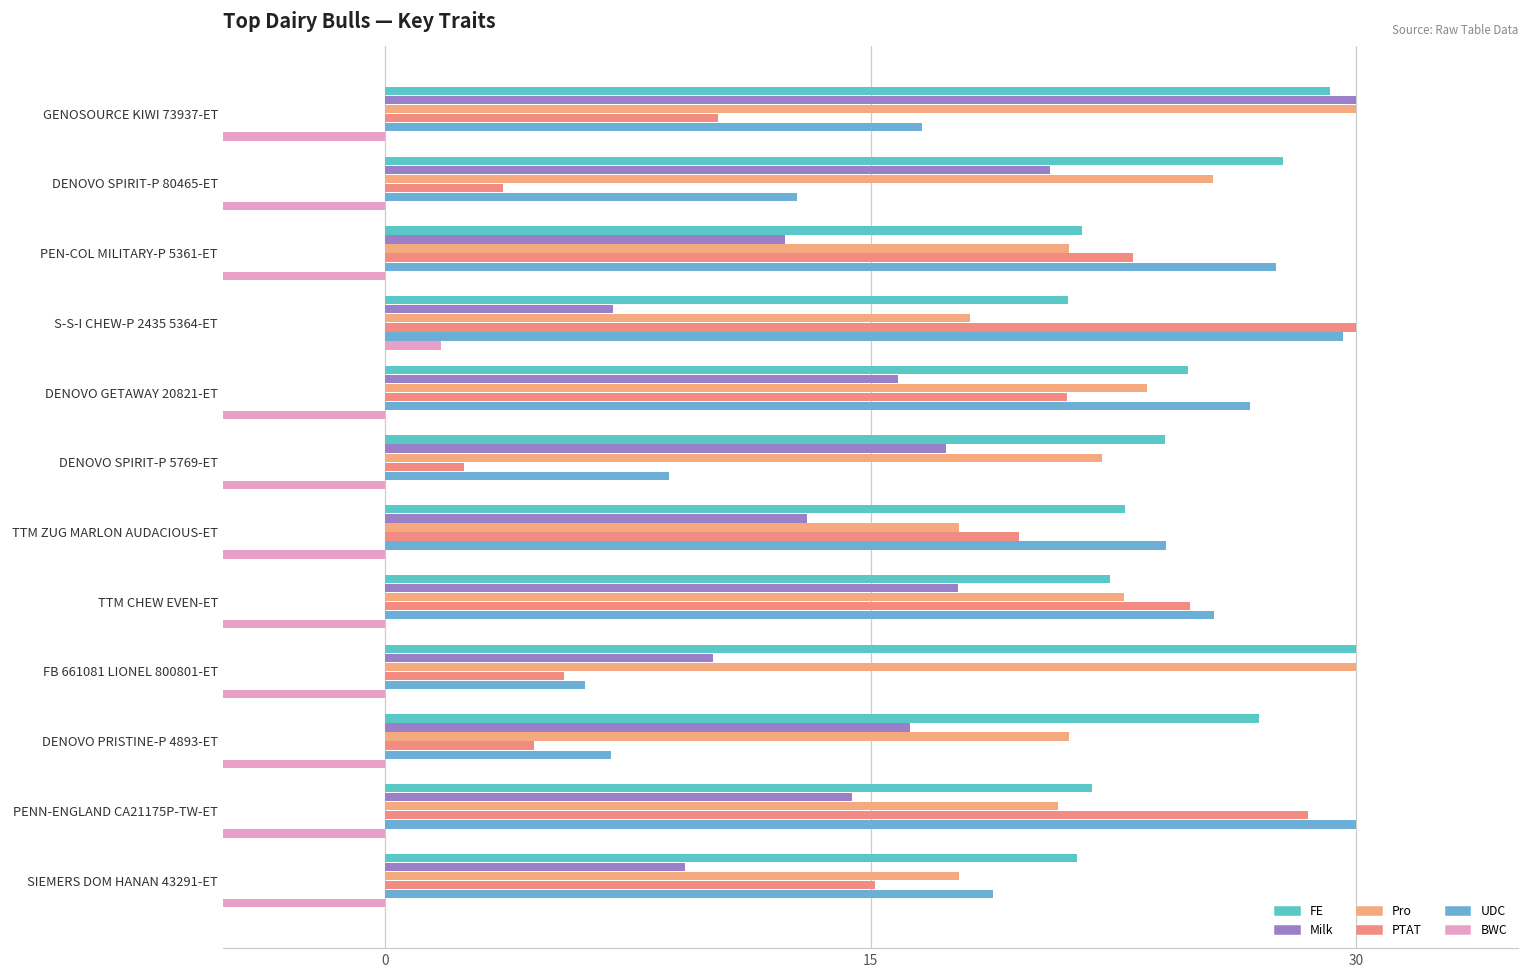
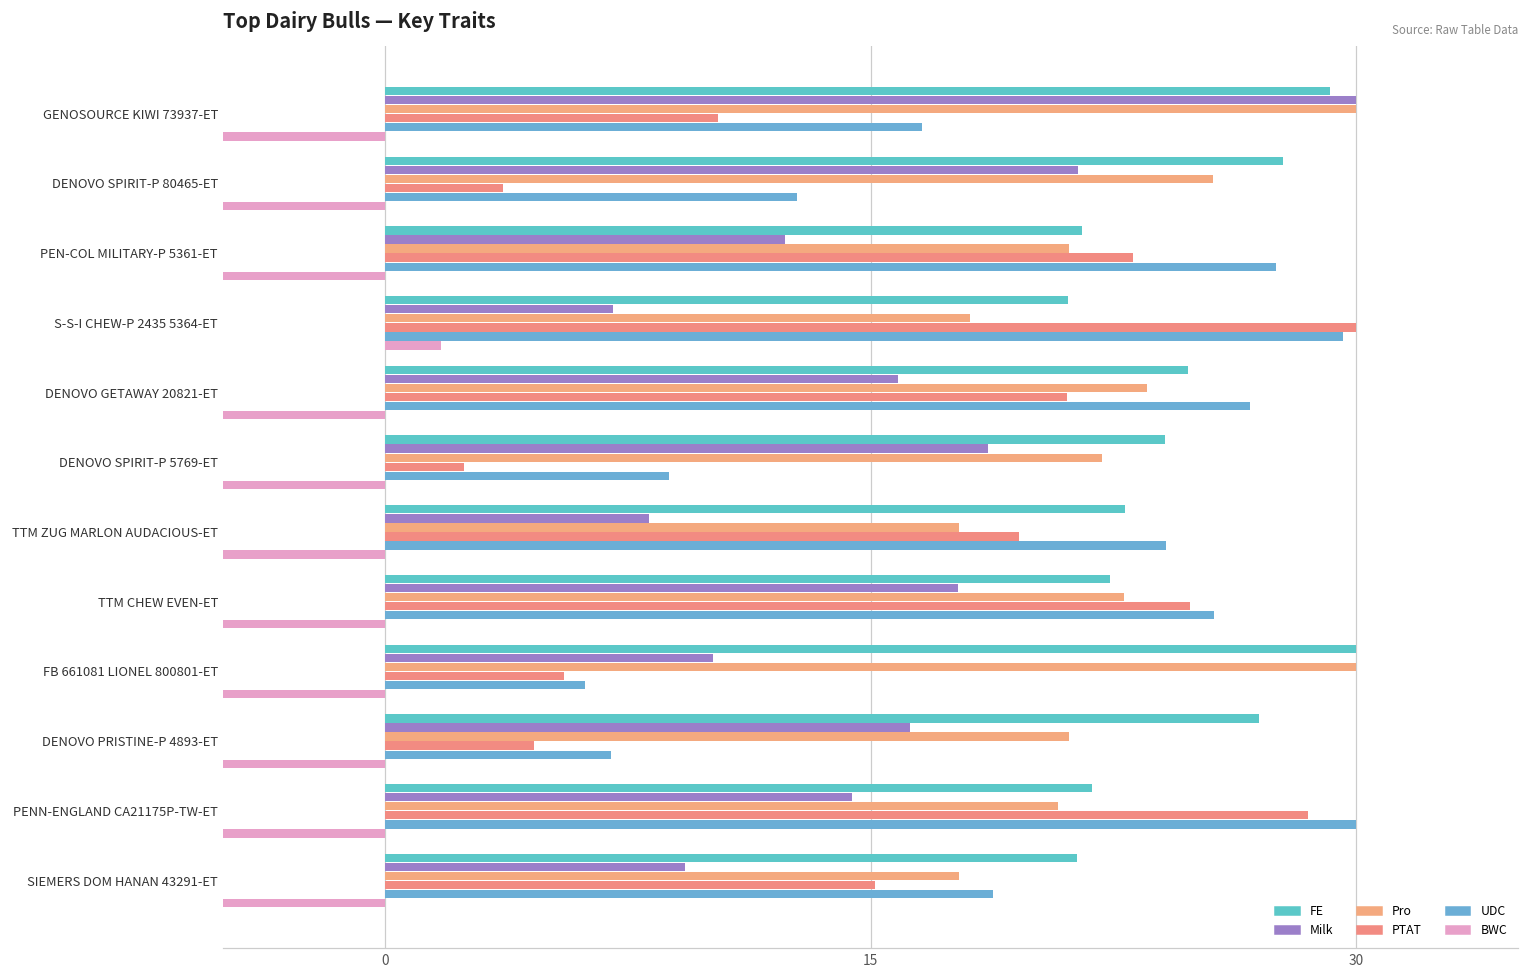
  {
    "Milk": {
      "GENOSOURCE KIWI 73937-ET": 30.0,
-     "DENOVO SPIRIT-P 80465-ET": 20.5,
+     "DENOVO SPIRIT-P 80465-ET": 21.4,
      "PEN-COL MILITARY-P 5361-ET": 12.4,
      "S-S-I CHEW-P 2435 5364-ET": 7.0,
      "DENOVO GETAWAY 20821-ET": 15.8,
-     "DENOVO SPIRIT-P 5769-ET": 17.3,
-     "TTM ZUG MARLON AUDACIOUS-ET": 13.0,
+     "DENOVO SPIRIT-P 5769-ET": 18.6,
+     "TTM ZUG MARLON AUDACIOUS-ET": 8.1,
      "TTM CHEW EVEN-ET": 17.7,
      "FB 661081 LIONEL 800801-ET": 10.1,
      "DENOVO PRISTINE-P 4893-ET": 16.2,
      "PENN-ENGLAND CA21175P-TW-ET": 14.4,
      "SIEMERS DOM HANAN 43291-ET": 9.3
    },
    "BWC": {
      "S-S-I CHEW-P 2435 5364-ET": 1.7
    }
  }
